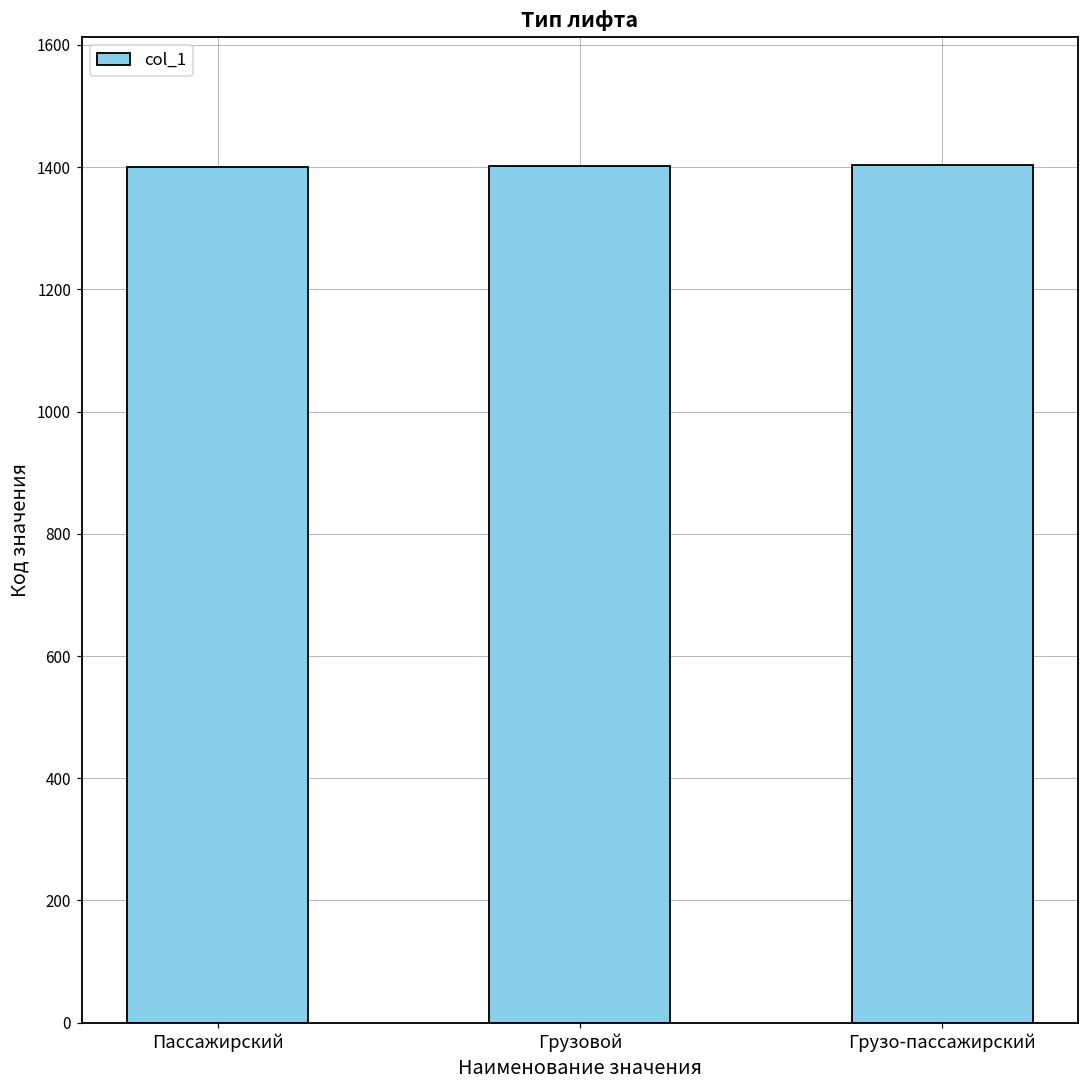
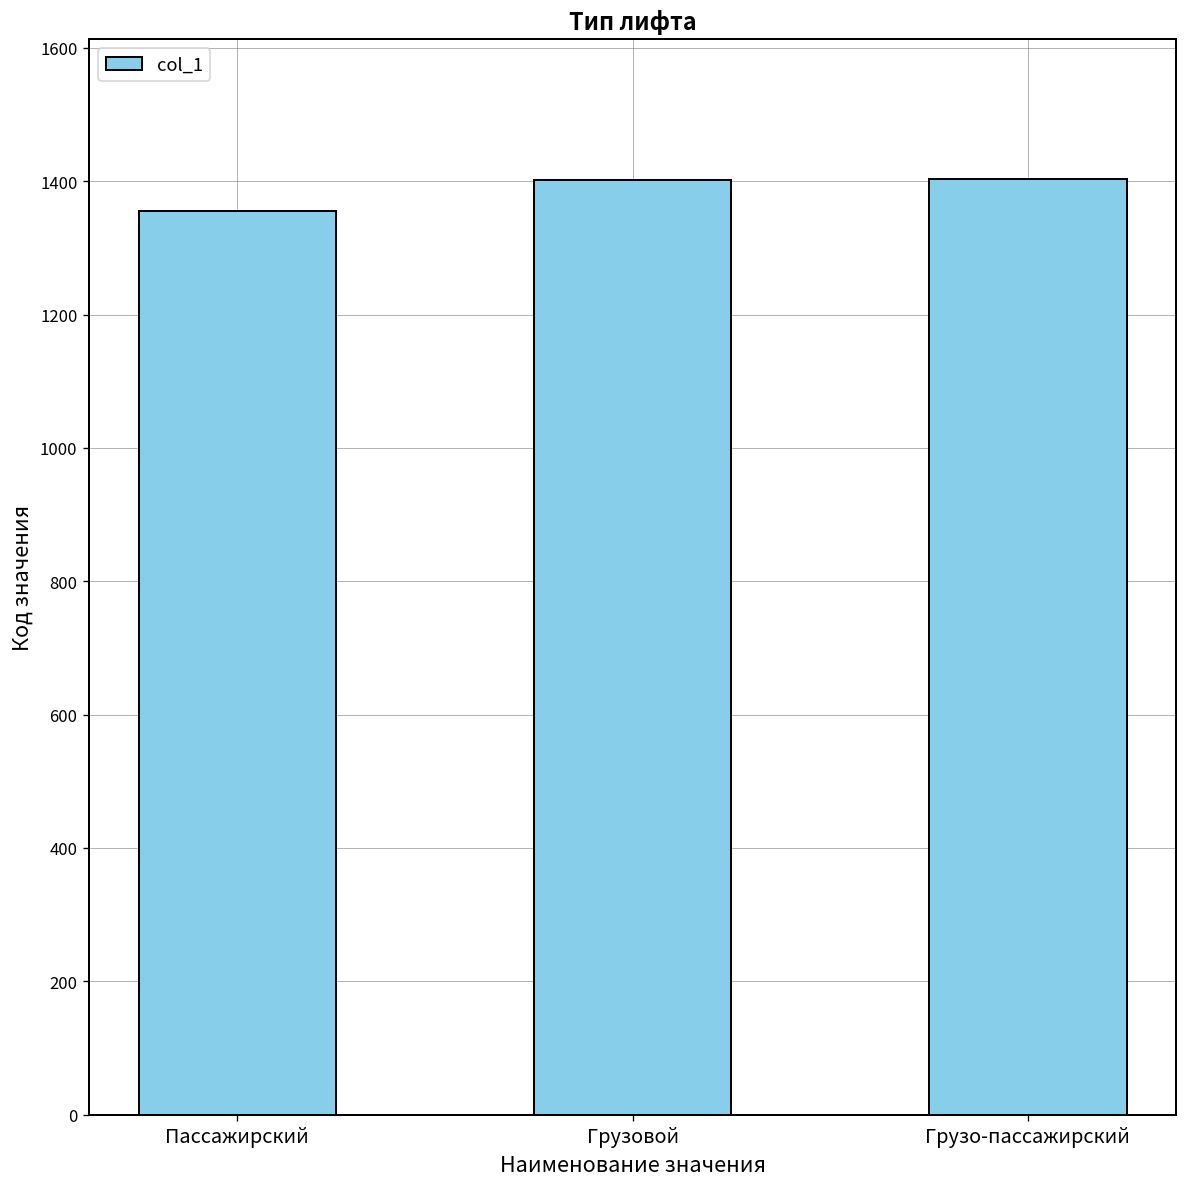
  {
-   "Пассажирский": 1400,
+   "Пассажирский": 1360,
    "Грузовой": 1400,
    "Грузо-пассажирский": 1400
  }
